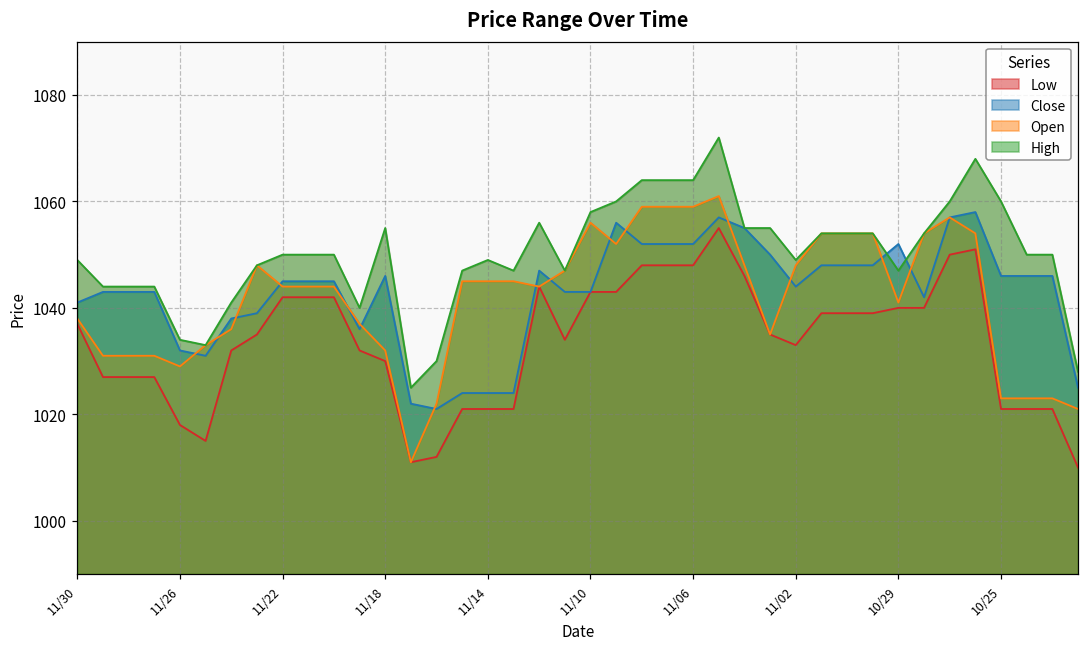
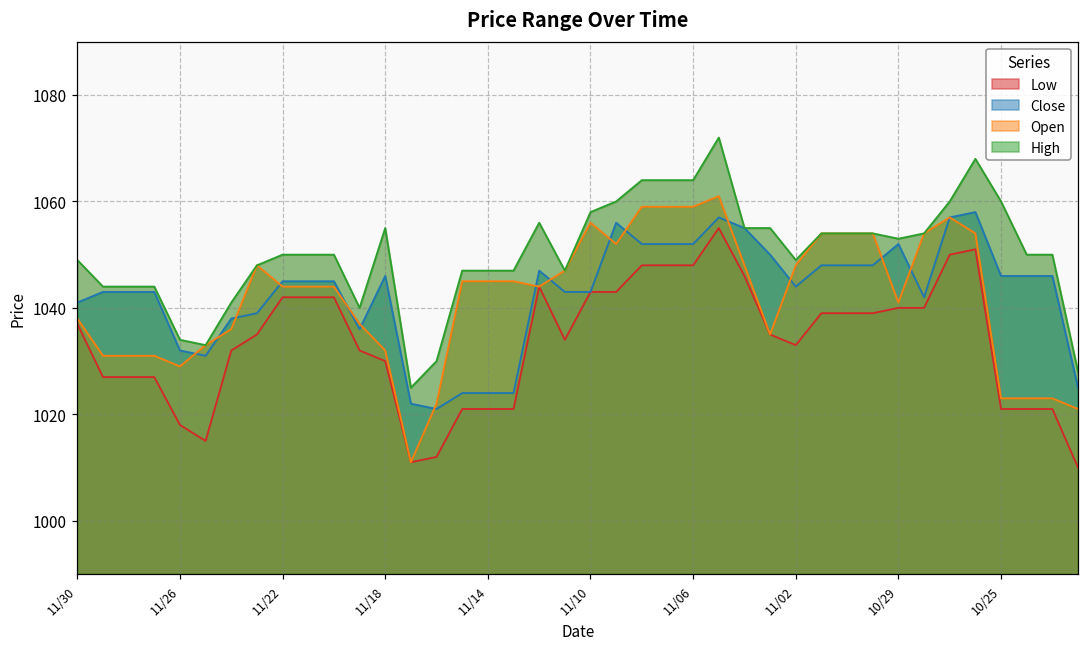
  {
    "Low": {
      "11/30": 1037,
      "11/26": 1018,
      "11/22": 1042,
      "11/18": 1030,
      "11/14": 1021,
      "11/06": 1048,
      "11/02": 1033,
      "10/29": 1040,
      "10/25": 1021
    },
    "Open": {
      "11/30": 1038,
      "11/26": 1029,
      "11/22": 1044,
      "11/18": 1032,
      "10/29": 1041,
      "10/25": 1023
    },
    "High": {
      "11/30": 1049,
      "11/26": 1034,
      "11/22": 1050,
      "11/18": 1055,
-     "11/14": 1049,
+     "11/14": 1047,
      "11/10": 1058,
      "11/06": 1064,
      "11/02": 1049,
-     "10/29": 1047,
+     "10/29": 1053,
      "10/25": 1060
    }
  }
